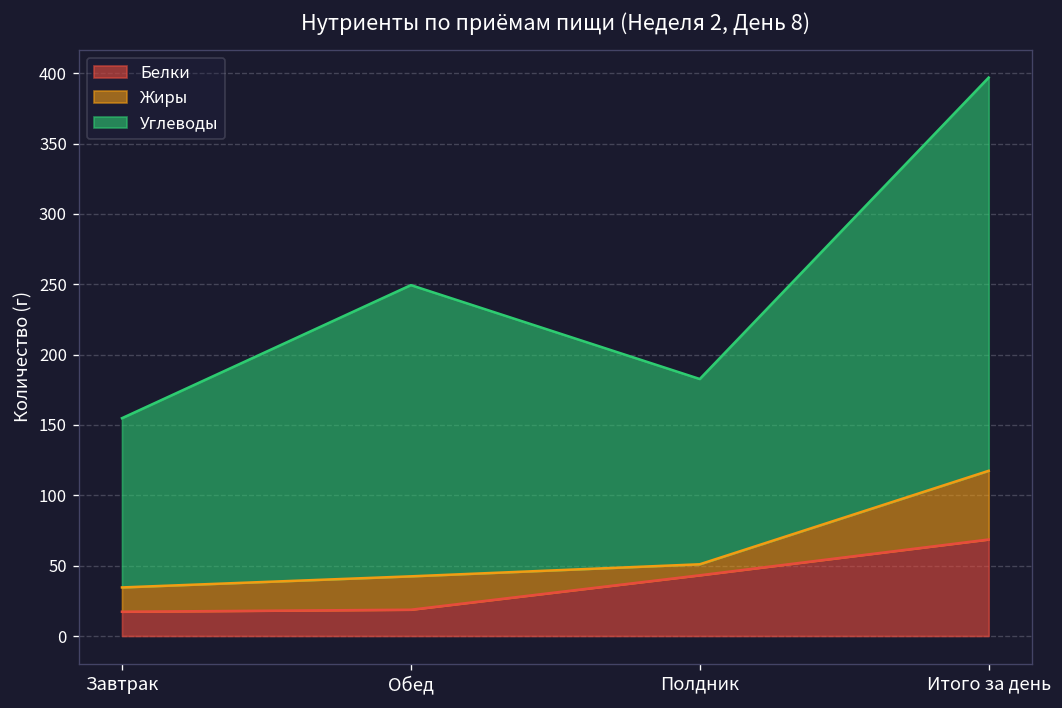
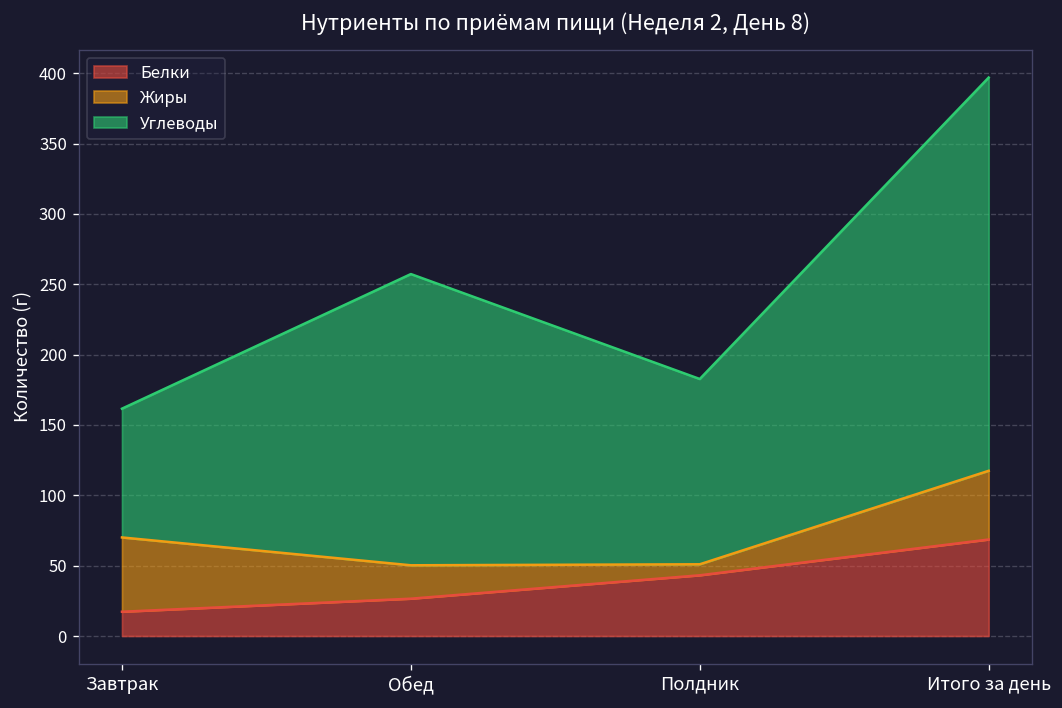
  {
    "Белки": {
      "Завтрак": 17,
-     "Обед": 19,
+     "Обед": 27,
      "Полдник": 43,
      "Итого за день": 69
    },
    "Жиры": {
-     "Завтрак": 17,
+     "Завтрак": 53,
      "Обед": 24,
      "Полдник": 8,
      "Итого за день": 49
    },
    "Углеводы": {
-     "Завтрак": 120,
+     "Завтрак": 92,
      "Обед": 207,
      "Полдник": 132,
      "Итого за день": 279
    }
  }
